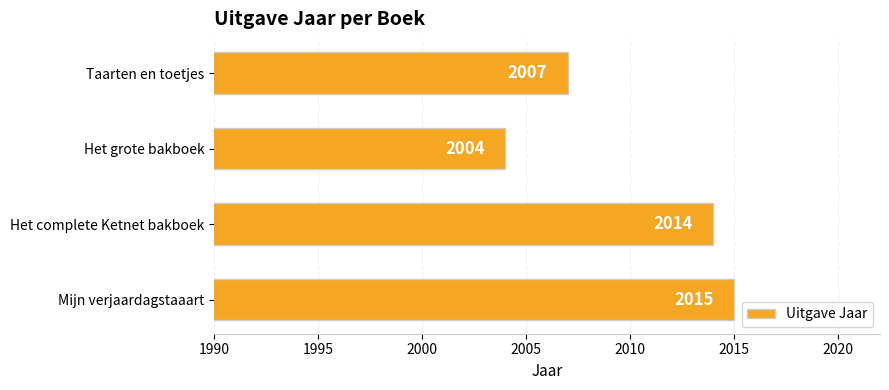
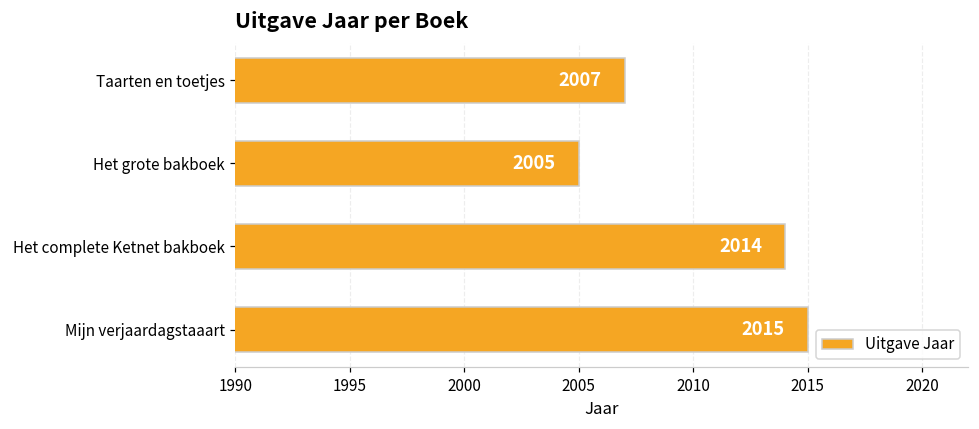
  {
    "Taarten en toetjes": 2007,
-   "Het grote bakboek": 2004,
+   "Het grote bakboek": 2005,
    "Het complete Ketnet bakboek": 2014,
    "Mijn verjaardagstaaart": 2015
  }
